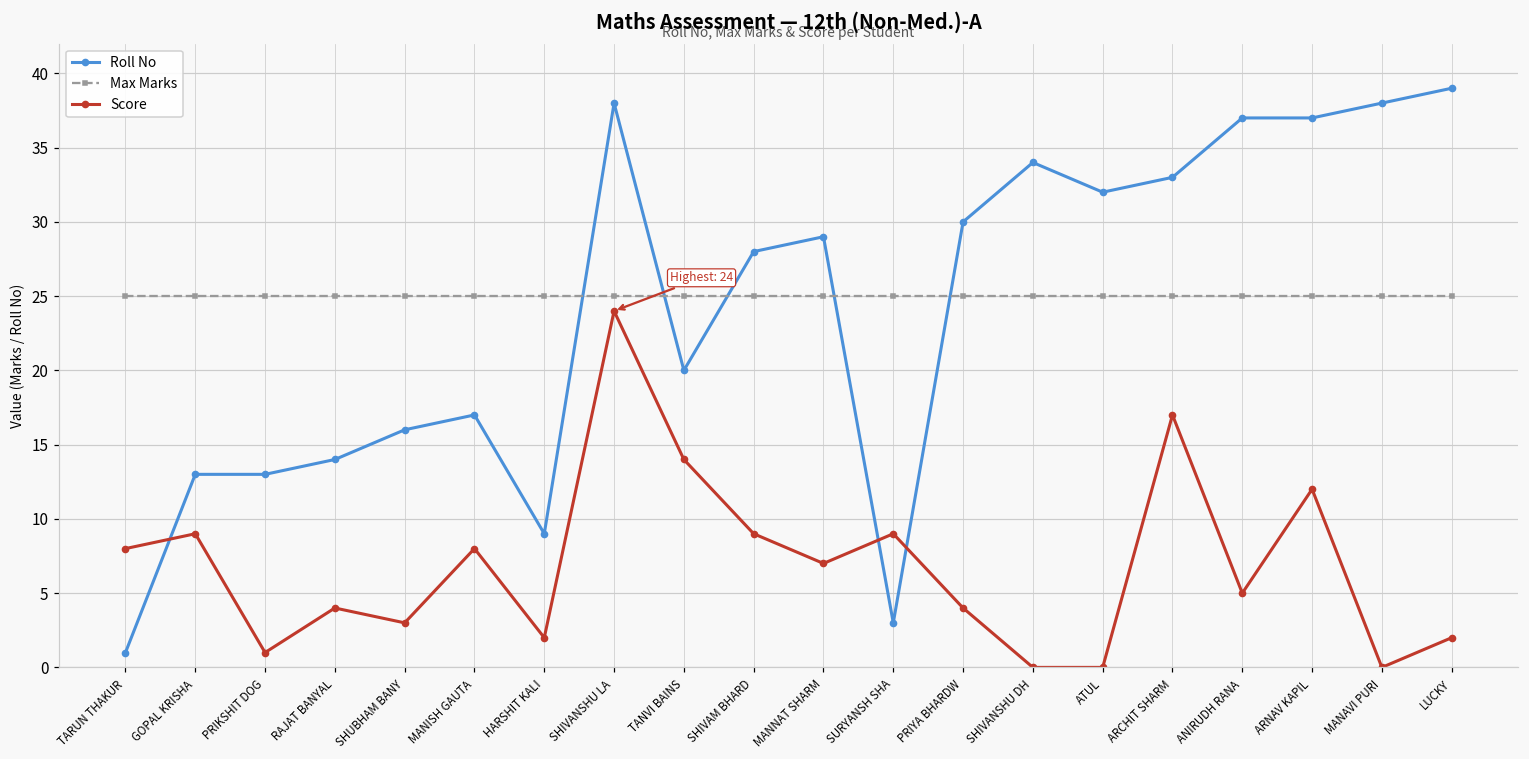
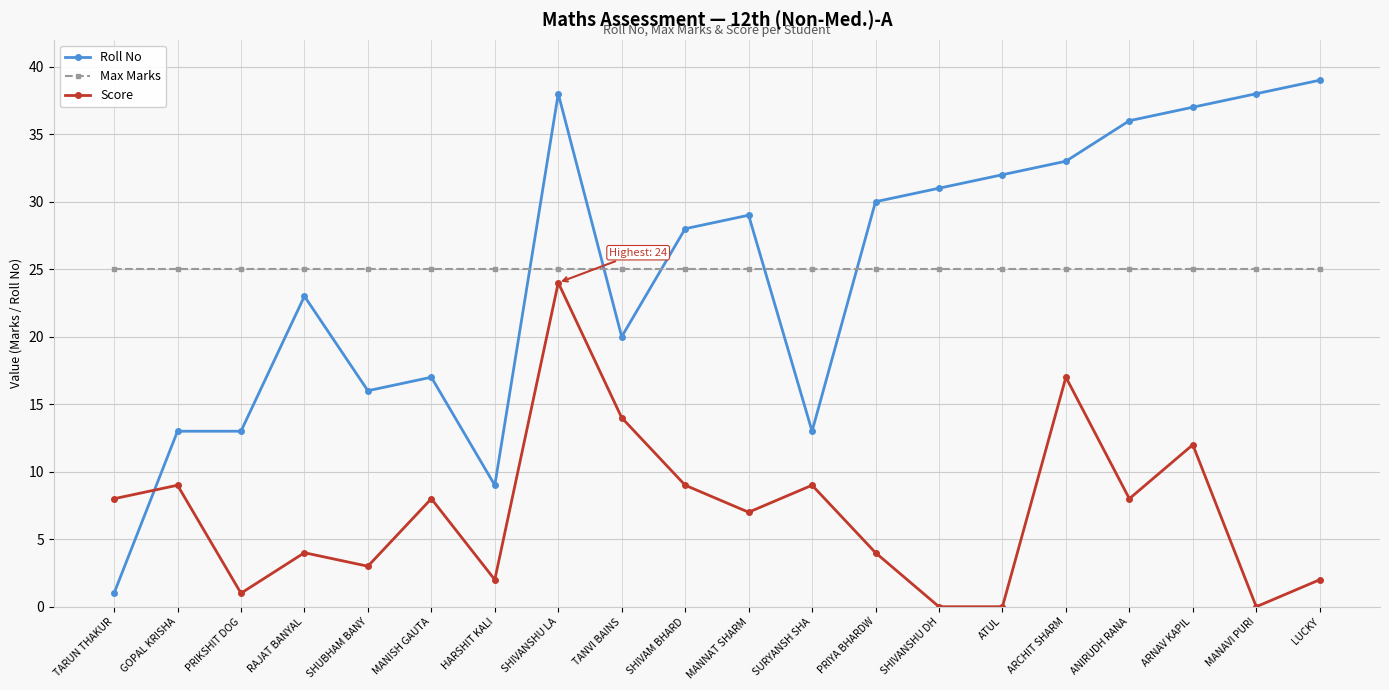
  {
    "Roll No": {
      "TARUN THAKUR": 1,
      "GOPAL KRISHA": 13,
      "PRIKSHIT DOG": 13,
-     "RAJAT BANYAL": 14,
+     "RAJAT BANYAL": 23,
      "SHUBHAM BANY": 16,
      "MANISH GAUTA": 17,
      "HARSHIT KALI": 9,
      "SHIVANSHU LA": 38,
      "TANVI BAINS": 20,
      "SHIVAM BHARD": 28,
      "MANNAT SHARM": 29,
-     "SURYANSH SHA": 3,
+     "SURYANSH SHA": 13,
      "PRIYA BHARDW": 30,
-     "SHIVANSHU DH": 34,
+     "SHIVANSHU DH": 31,
      "ATUL": 32,
      "ARCHIT SHARM": 33,
-     "ANIRUDH RANA": 37,
+     "ANIRUDH RANA": 36,
      "ARNAV KAPIL": 37,
      "MANAVI PURI": 38,
      "LUCKY": 39
    },
    "Max Marks": {
      "TARUN THAKUR": 25,
      "GOPAL KRISHA": 25,
      "PRIKSHIT DOG": 25,
      "RAJAT BANYAL": 25,
      "SHUBHAM BANY": 25,
      "MANISH GAUTA": 25,
      "HARSHIT KALI": 25,
      "SHIVANSHU LA": 25,
      "SHIVAM BHARD": 25,
      "MANNAT SHARM": 25,
      "SURYANSH SHA": 25,
      "PRIYA BHARDW": 25,
      "SHIVANSHU DH": 25,
      "ATUL": 25,
      "ARCHIT SHARM": 25,
      "ANIRUDH RANA": 25,
      "ARNAV KAPIL": 25,
      "MANAVI PURI": 25,
      "LUCKY": 25
    },
    "Score": {
      "TARUN THAKUR": 8,
      "GOPAL KRISHA": 9,
      "PRIKSHIT DOG": 1,
      "RAJAT BANYAL": 4,
      "SHUBHAM BANY": 3,
      "MANISH GAUTA": 8,
      "HARSHIT KALI": 2,
      "SHIVANSHU LA": 24,
      "TANVI BAINS": 14,
      "SHIVAM BHARD": 9,
      "MANNAT SHARM": 7,
      "SURYANSH SHA": 9,
      "PRIYA BHARDW": 4,
      "SHIVANSHU DH": 0,
      "ATUL": 0,
      "ARCHIT SHARM": 17,
-     "ANIRUDH RANA": 5,
+     "ANIRUDH RANA": 8,
      "ARNAV KAPIL": 12,
      "MANAVI PURI": 0,
      "LUCKY": 2
    }
  }
